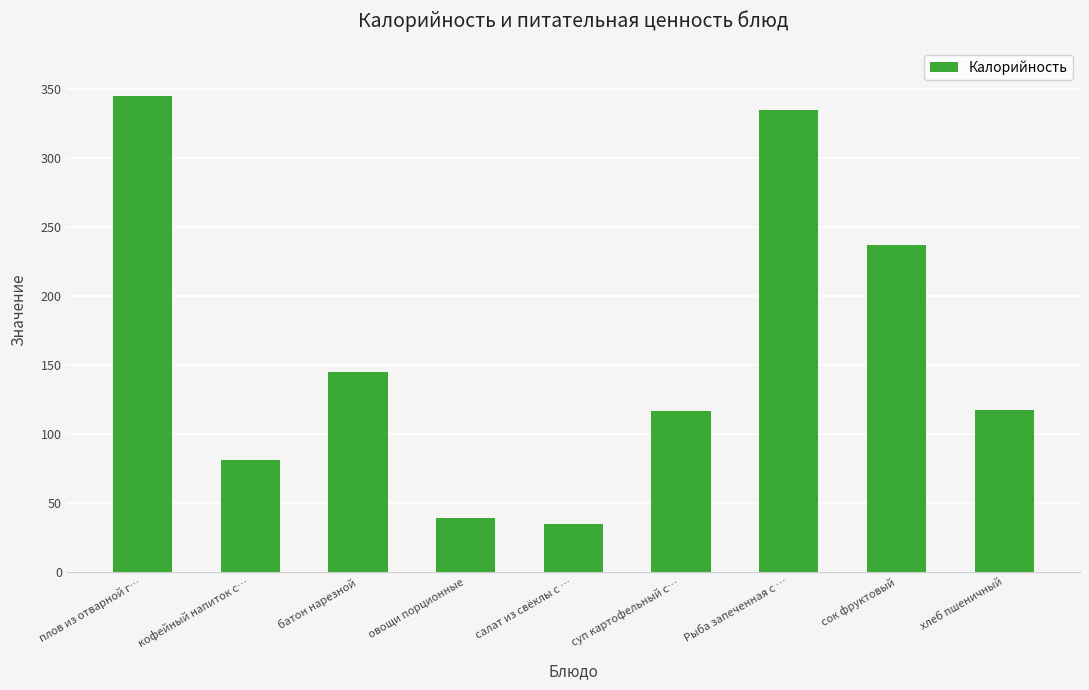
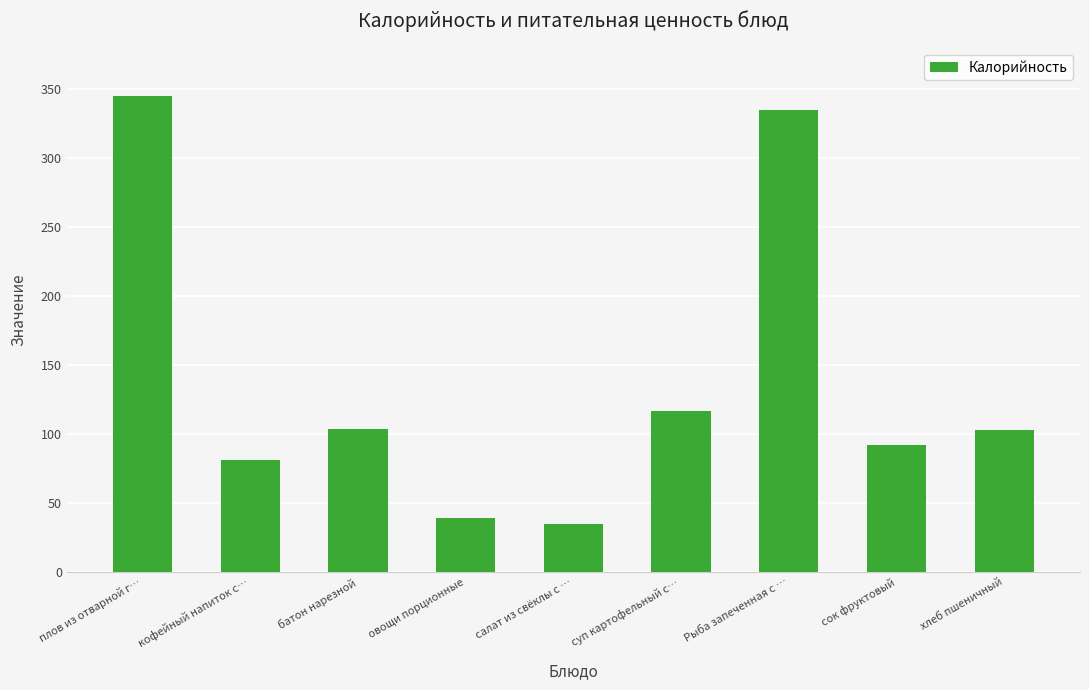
  {
    "плов из отварной г…": 345,
    "кофейный напиток с…": 81,
-   "батон нарезной": 145,
+   "батон нарезной": 104,
    "овощи порционные": 39,
    "салат из свёклы с …": 35,
    "суп картофельный с…": 116,
    "Рыба запеченная с …": 335,
-   "сок фруктовый": 237,
-   "хлеб пшеничный": 118
+   "сок фруктовый": 92,
+   "хлеб пшеничный": 103
  }
